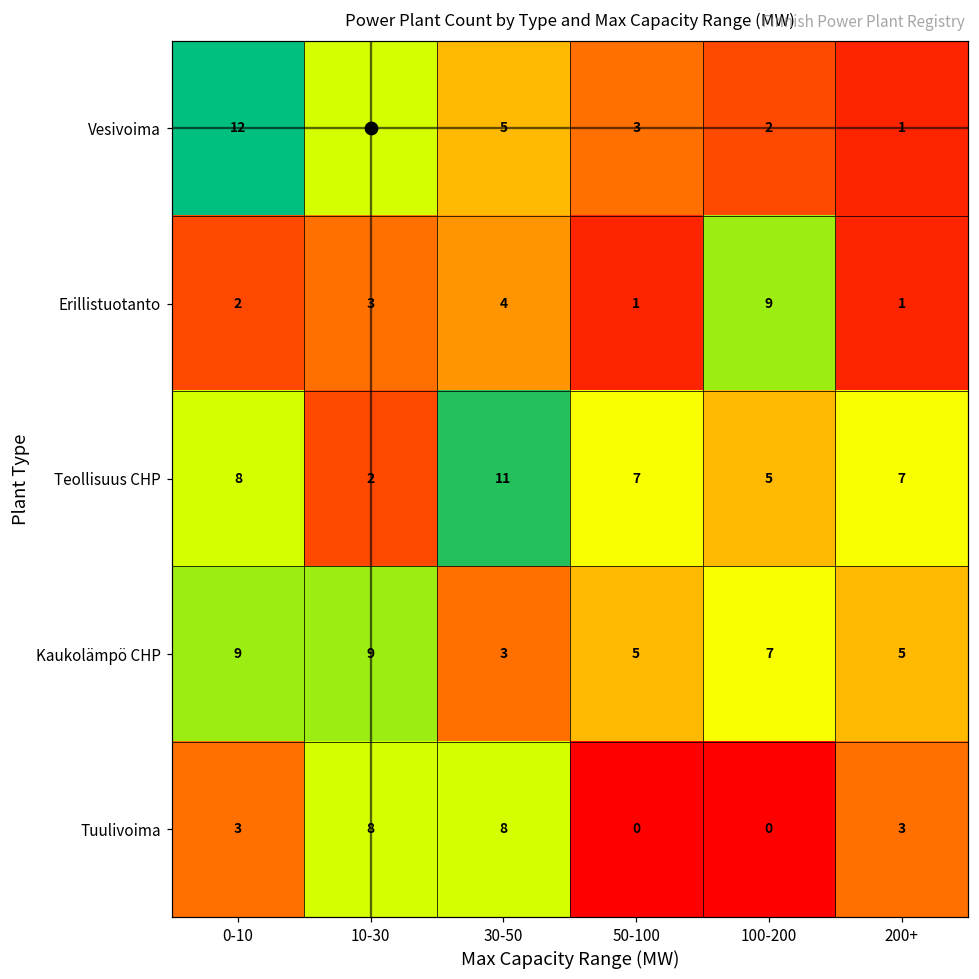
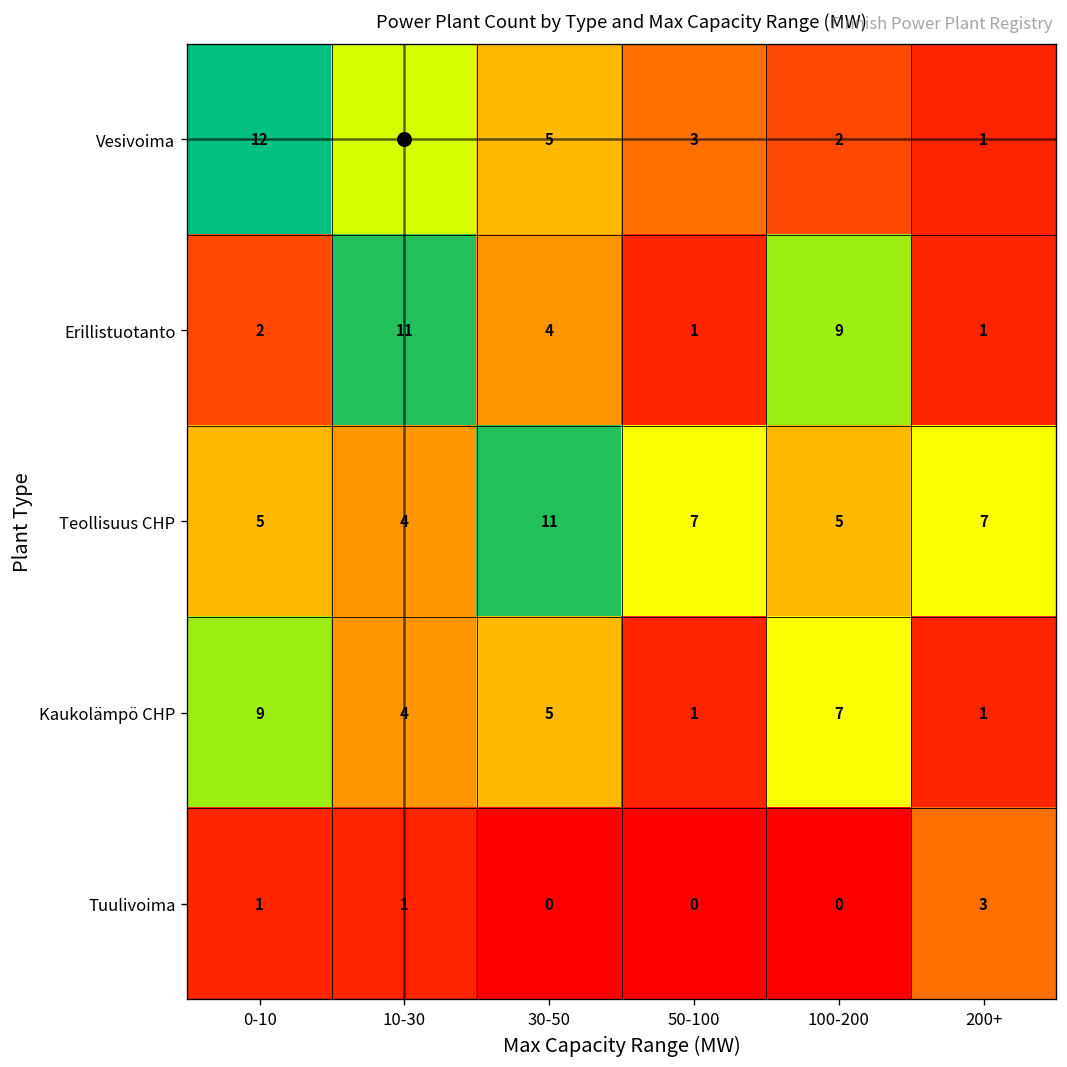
  {
    "Vesivoima": {
      "0-10": 12,
      "30-50": 5,
      "50-100": 3,
      "100-200": 2,
      "200+": 1
    },
    "Erillistuotanto": {
      "0-10": 2,
-     "10-30": 3,
+     "10-30": 11,
      "30-50": 4,
      "50-100": 1,
      "100-200": 9,
      "200+": 1
    },
    "Teollisuus CHP": {
-     "0-10": 8,
-     "10-30": 2,
+     "0-10": 5,
+     "10-30": 4,
      "30-50": 11,
      "50-100": 7,
      "100-200": 5,
      "200+": 7
    },
    "Kaukolämpö CHP": {
      "0-10": 9,
-     "10-30": 9,
-     "30-50": 3,
-     "50-100": 5,
+     "10-30": 4,
+     "30-50": 5,
+     "50-100": 1,
      "100-200": 7,
-     "200+": 5
+     "200+": 1
    },
    "Tuulivoima": {
-     "0-10": 3,
-     "10-30": 8,
-     "30-50": 8,
+     "0-10": 1,
+     "10-30": 1,
+     "30-50": 0,
      "50-100": 0,
      "100-200": 0,
      "200+": 3
    }
  }
